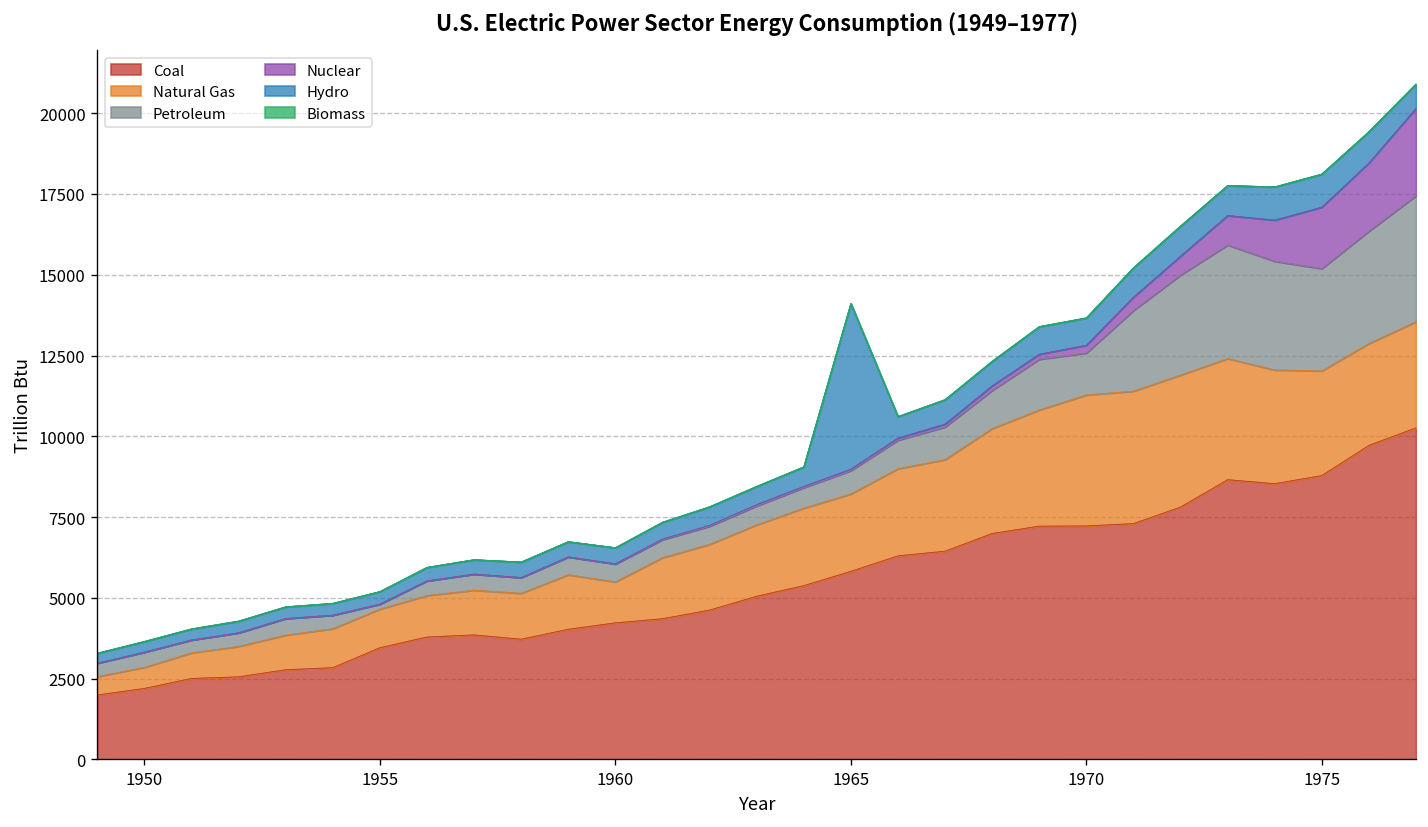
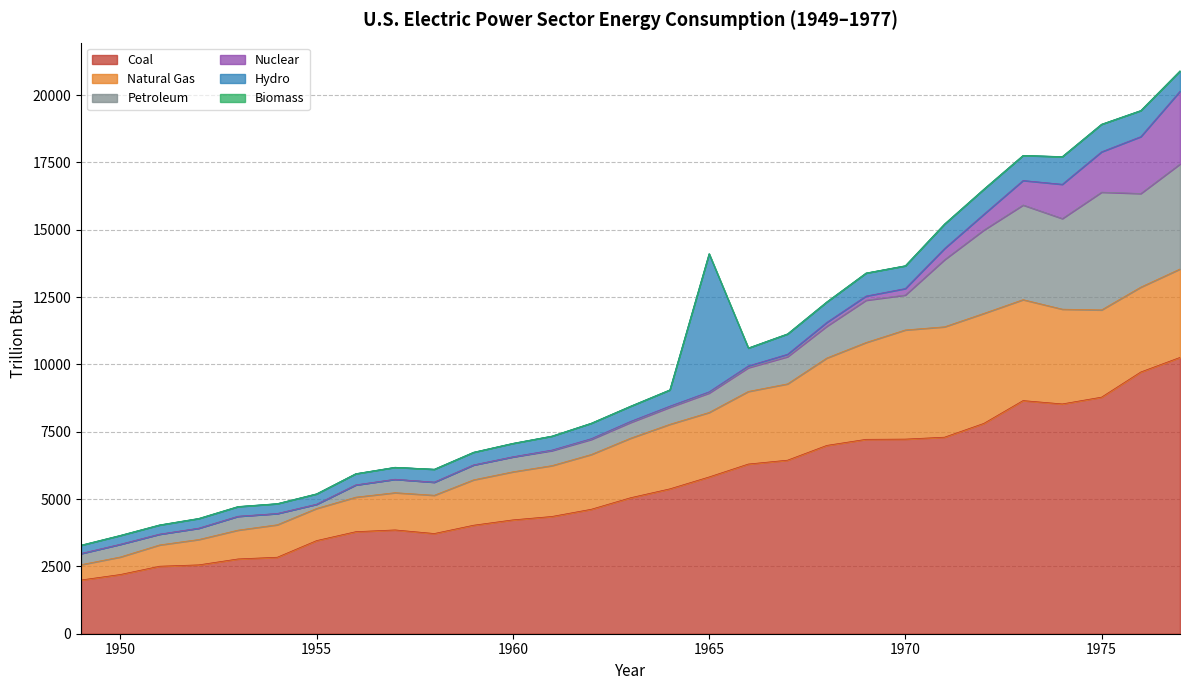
  {
    "Coal": {
      "1950": 2200,
      "1955": 3500,
      "1960": 4200,
      "1965": 5800,
      "1970": 7200,
      "1975": 8800
    },
    "Natural Gas": {
      "1950": 700,
      "1955": 1200,
-     "1960": 1300,
+     "1960": 1800,
      "1965": 2400,
      "1970": 4100,
      "1975": 3200
    },
    "Petroleum": {
      "1970": 1300,
-     "1975": 3200
+     "1975": 4400
    },
    "Nuclear": {
      "1970": 200,
-     "1975": 1900
+     "1975": 1500
    }
  }
